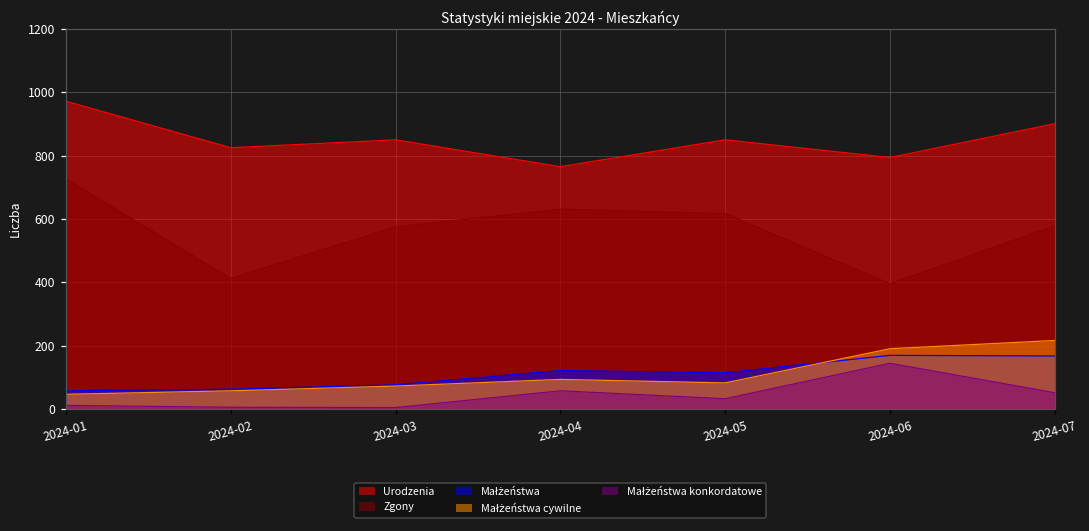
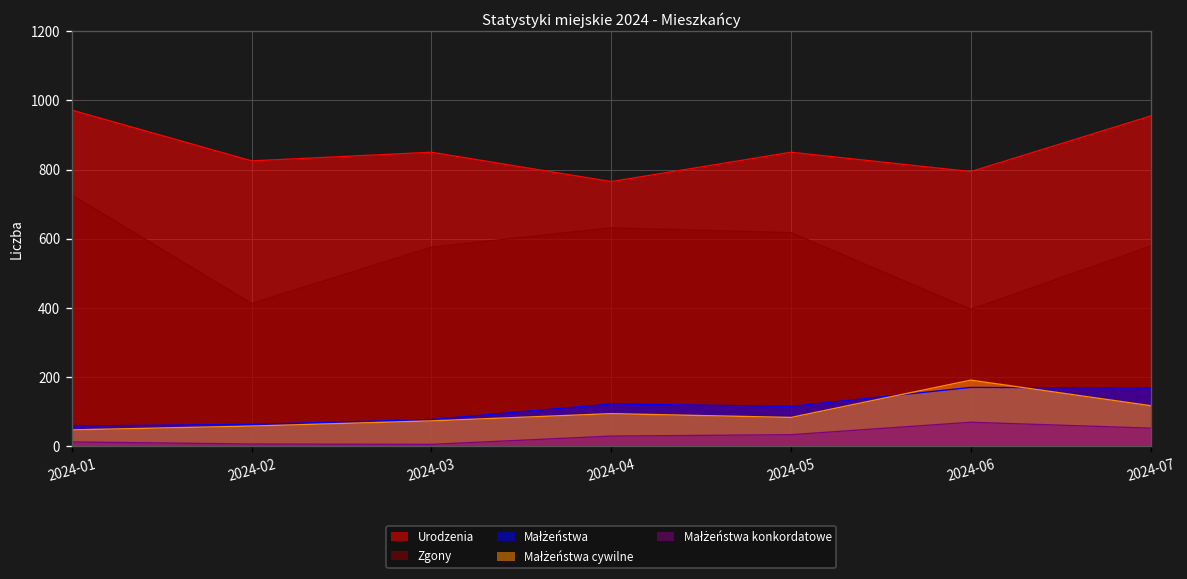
  {
    "Urodzenia": {
      "2024-01": 970,
      "2024-02": 830,
      "2024-03": 850,
      "2024-04": 770,
      "2024-05": 850,
      "2024-06": 790,
-     "2024-07": 900
+     "2024-07": 960
    },
    "Zgony": {
      "2024-01": 730,
      "2024-02": 410,
      "2024-03": 580,
      "2024-04": 630,
      "2024-05": 620,
      "2024-06": 400,
      "2024-07": 580
    },
    "Małżeństwa": {
      "2024-01": 60,
      "2024-04": 120,
      "2024-05": 110,
      "2024-06": 170,
      "2024-07": 170
    },
    "Małżeństwa cywilne": {
      "2024-01": 50,
      "2024-04": 90,
      "2024-05": 80,
      "2024-06": 190,
-     "2024-07": 220
+     "2024-07": 120
    },
    "Małżeństwa konkordatowe": {
      "2024-01": 10,
      "2024-02": 10,
      "2024-03": 0,
-     "2024-04": 60,
+     "2024-04": 30,
      "2024-05": 30,
-     "2024-06": 140,
+     "2024-06": 70,
      "2024-07": 50
    }
  }
